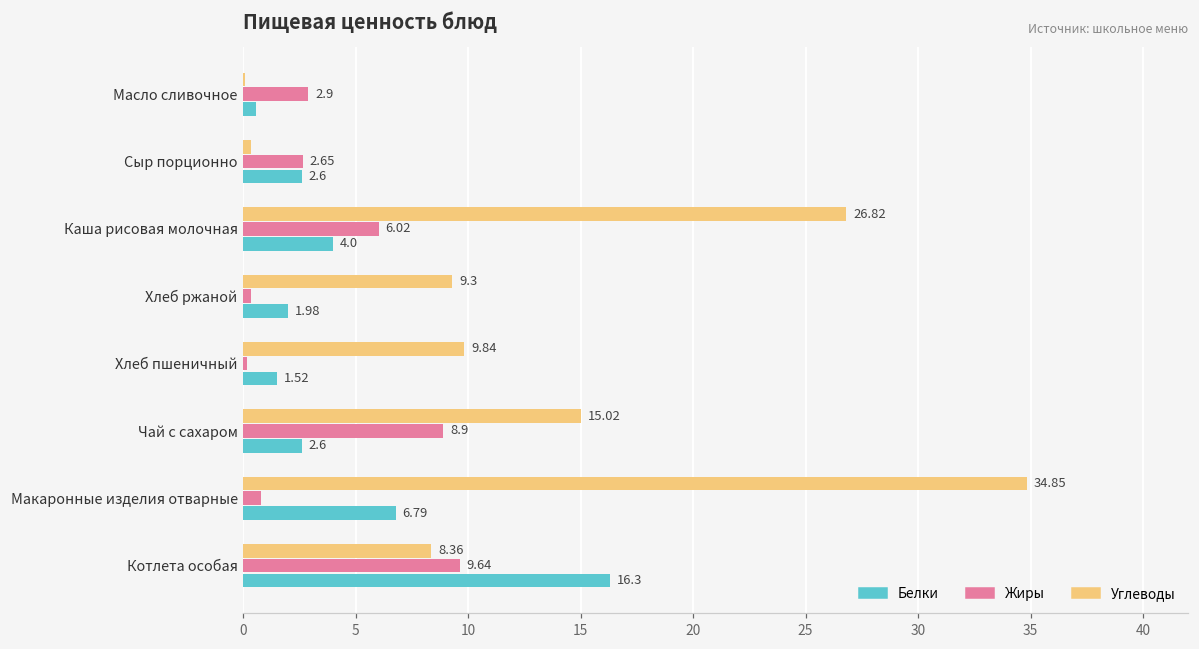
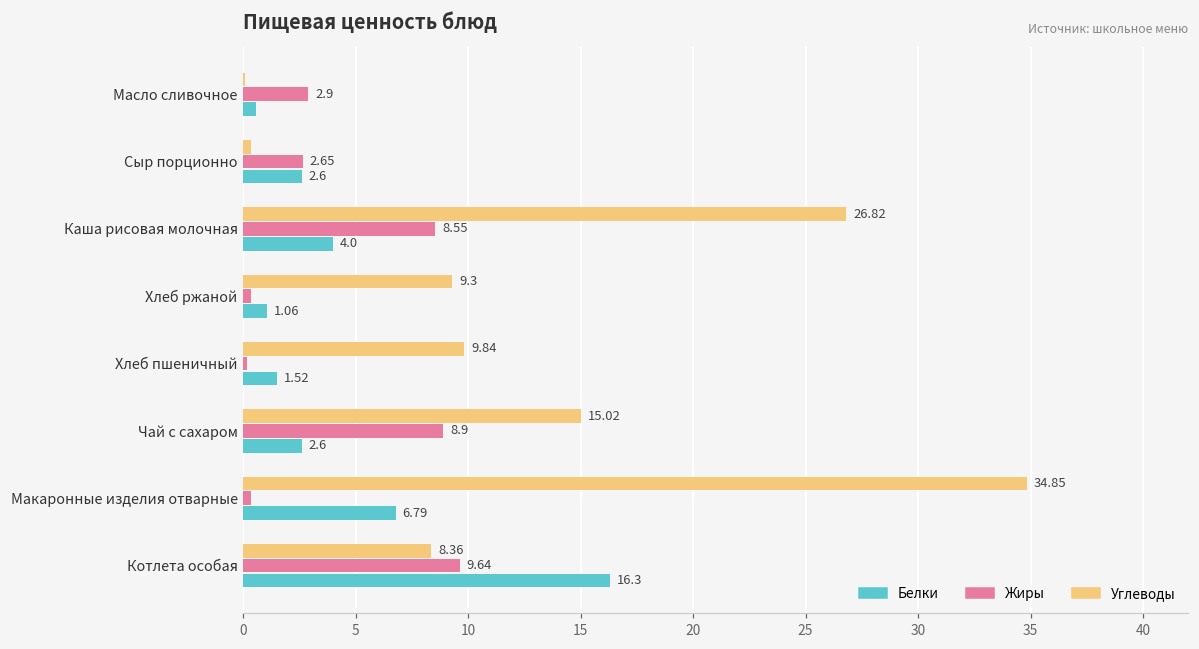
  {
    "Белки": {
      "Сыр порционно": 2.6,
      "Каша рисовая молочная": 4.0,
-     "Хлеб ржаной": 1.98,
+     "Хлеб ржаной": 1.06,
      "Хлеб пшеничный": 1.52,
      "Чай с сахаром": 2.6,
      "Макаронные изделия отварные": 6.79,
      "Котлета особая": 16.3
    },
    "Жиры": {
      "Масло сливочное": 2.9,
      "Сыр порционно": 2.65,
-     "Каша рисовая молочная": 6.02,
+     "Каша рисовая молочная": 8.55,
      "Чай с сахаром": 8.9,
-     "Макаронные изделия отварные": 0.8,
+     "Макаронные изделия отварные": 0.4,
      "Котлета особая": 9.64
    },
    "Углеводы": {
      "Каша рисовая молочная": 26.82,
      "Хлеб ржаной": 9.3,
      "Хлеб пшеничный": 9.84,
      "Чай с сахаром": 15.02,
      "Макаронные изделия отварные": 34.85,
      "Котлета особая": 8.36
    }
  }
